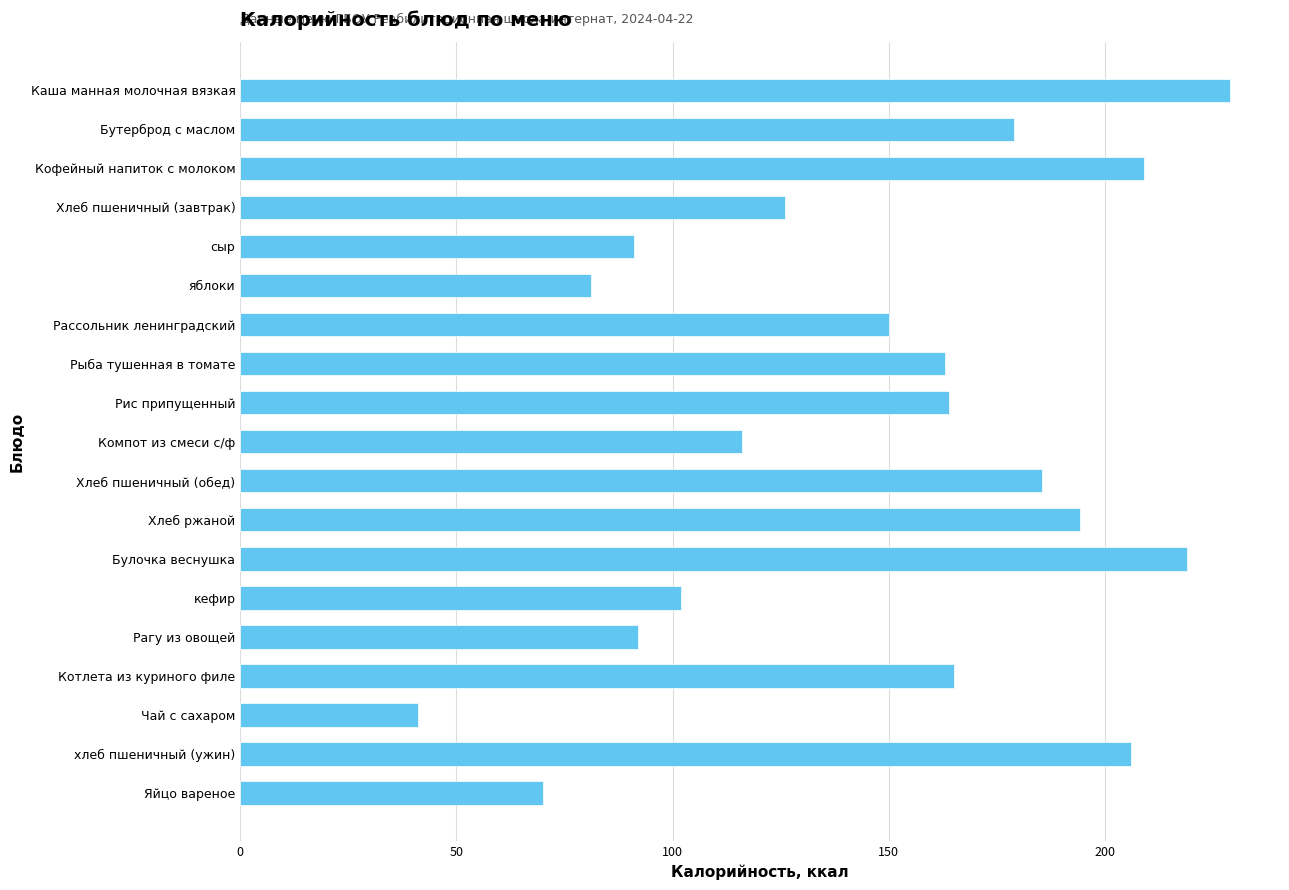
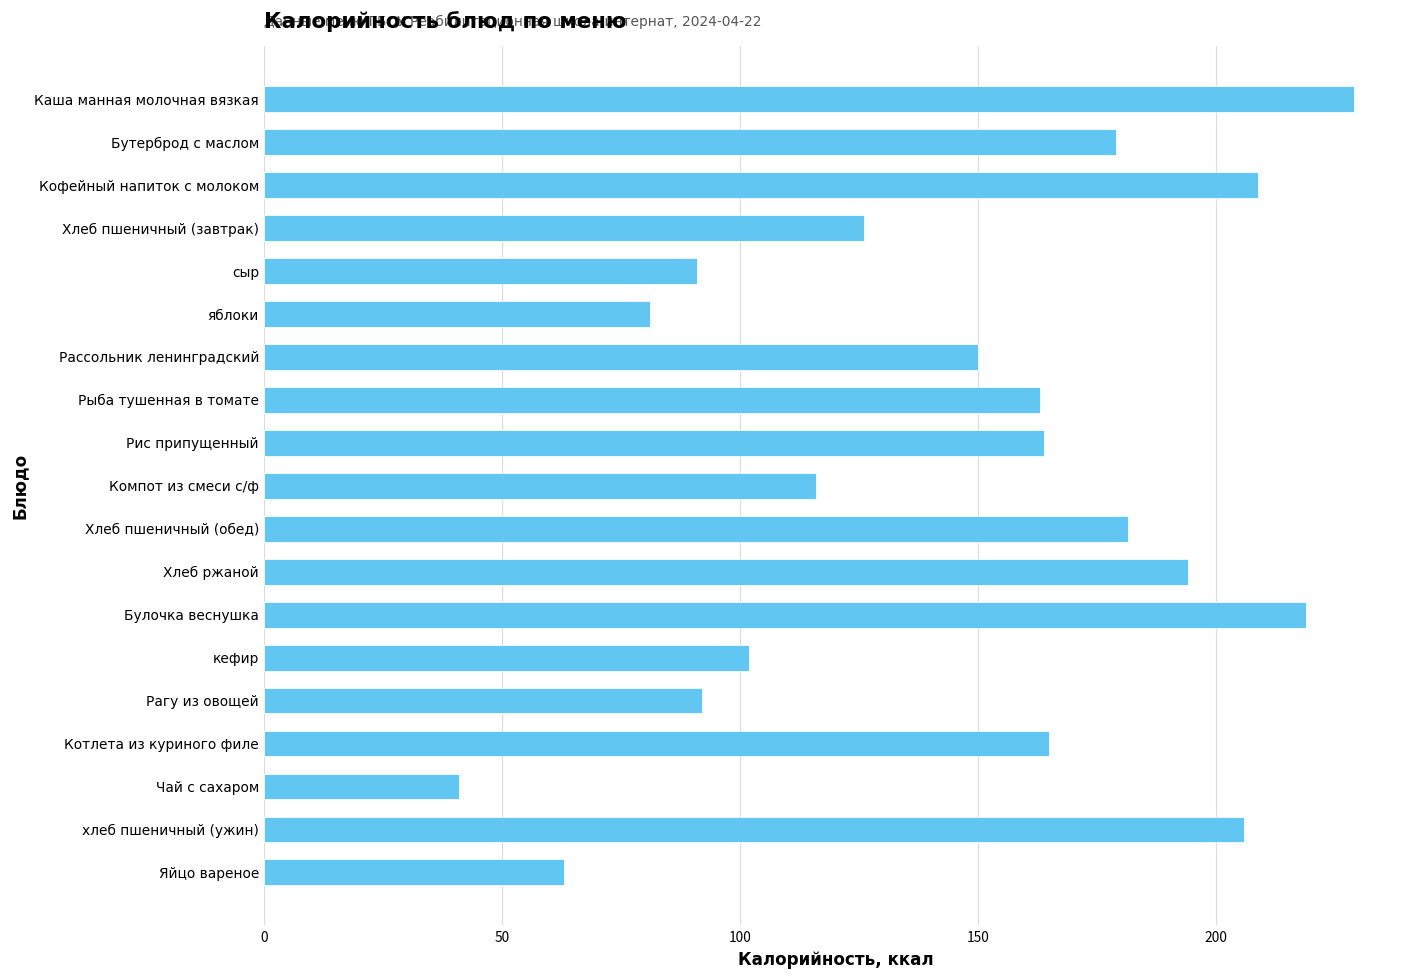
  {
    "Каша манная молочная вязкая": 229,
    "Бутерброд с маслом": 179,
    "Кофейный напиток с молоком": 209,
    "Хлеб пшеничный (завтрак)": 126,
    "сыр": 91,
    "яблоки": 81,
    "Рассольник ленинградский": 150,
    "Рыба тушенная в томате": 163,
    "Рис припущенный": 164,
    "Компот из смеси с/ф": 116,
-   "Хлеб пшеничный (обед)": 185,
+   "Хлеб пшеничный (обед)": 182,
    "Хлеб ржаной": 194,
    "Булочка веснушка": 219,
    "кефир": 102,
    "Рагу из овощей": 92,
    "Котлета из куриного филе": 165,
    "Чай с сахаром": 41,
    "хлеб пшеничный (ужин)": 206,
-   "Яйцо вареное": 70
+   "Яйцо вареное": 63
  }
